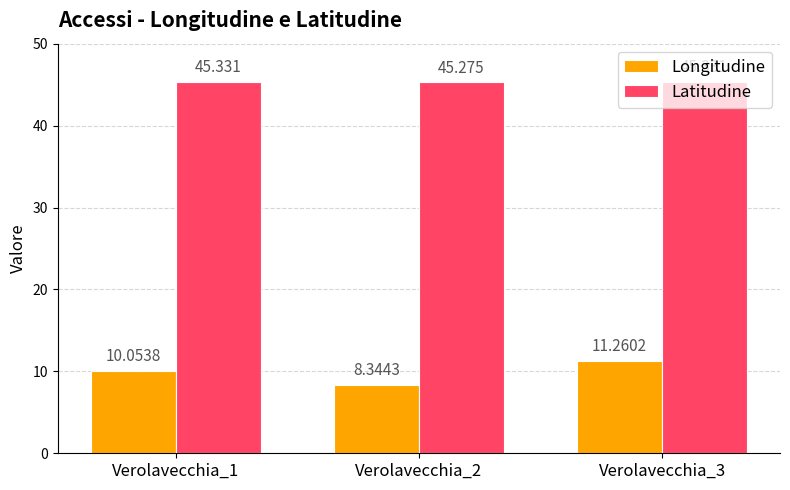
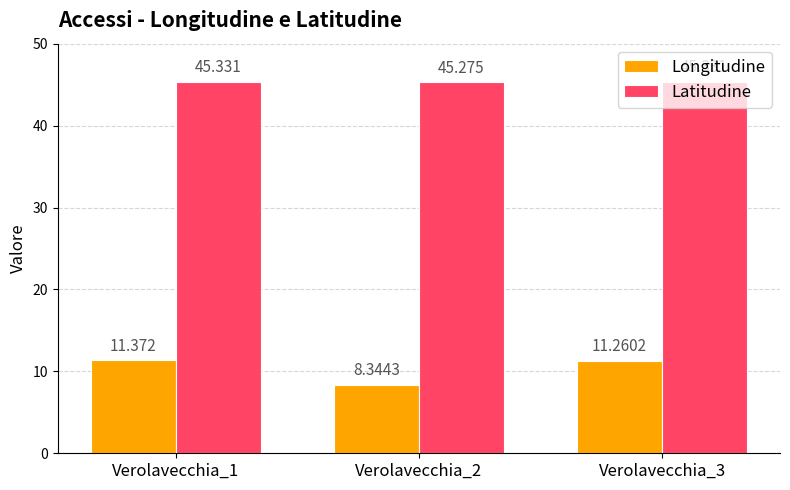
  {
    "Longitudine": {
-     "Verolavecchia_1": 10.0538,
+     "Verolavecchia_1": 11.372,
      "Verolavecchia_2": 8.3443,
      "Verolavecchia_3": 11.2602
    },
    "Latitudine": {
      "Verolavecchia_1": 45.331,
      "Verolavecchia_2": 45.275
    }
  }
